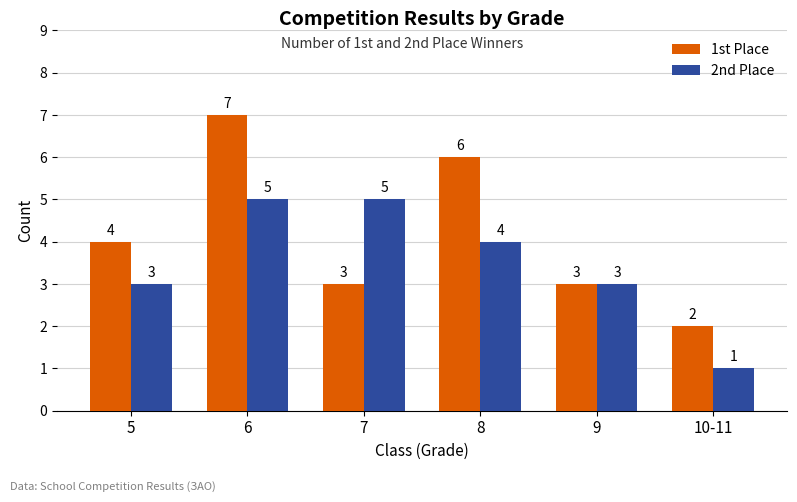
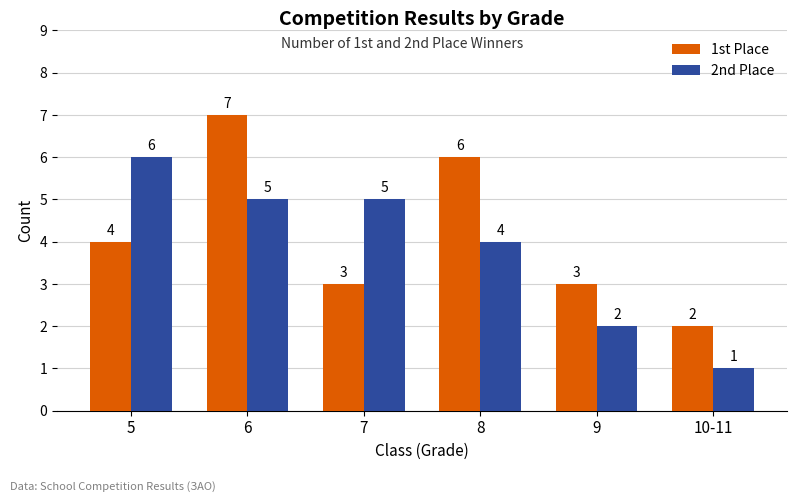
  {
    "1st Place": {
      "5": 4,
      "6": 7,
      "7": 3,
      "8": 6,
      "9": 3,
      "10-11": 2
    },
    "2nd Place": {
-     "5": 3,
+     "5": 6,
      "6": 5,
      "7": 5,
      "8": 4,
-     "9": 3,
+     "9": 2,
      "10-11": 1
    }
  }
